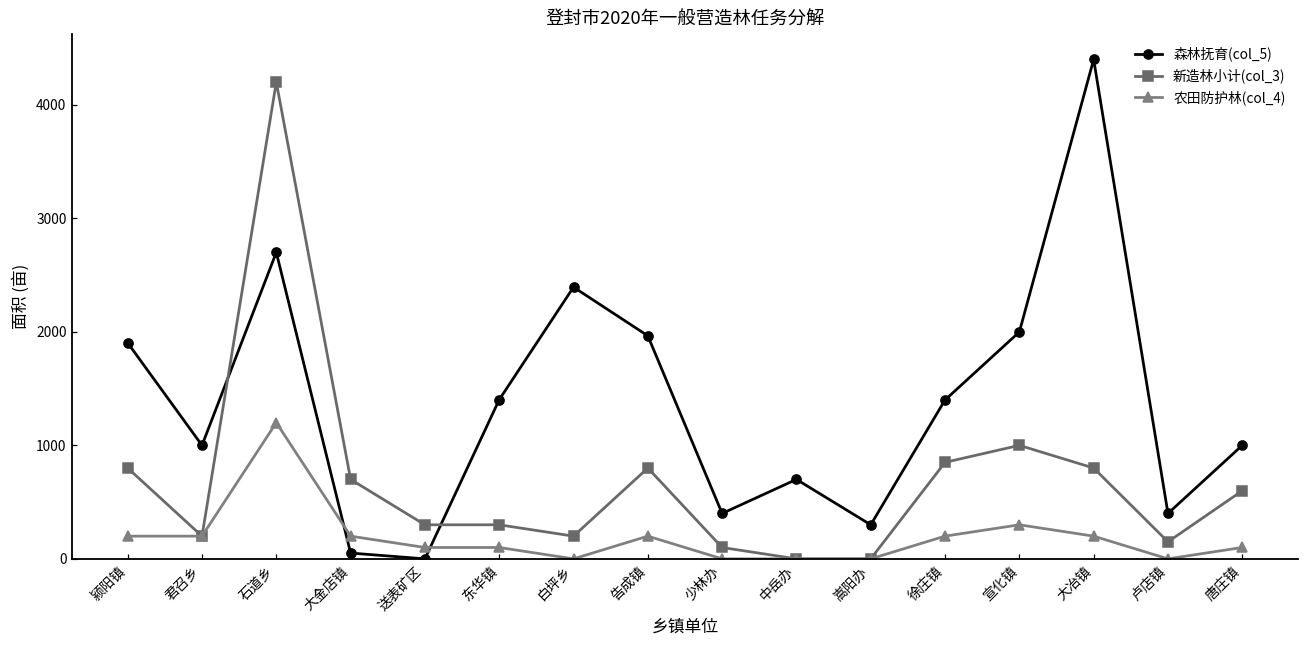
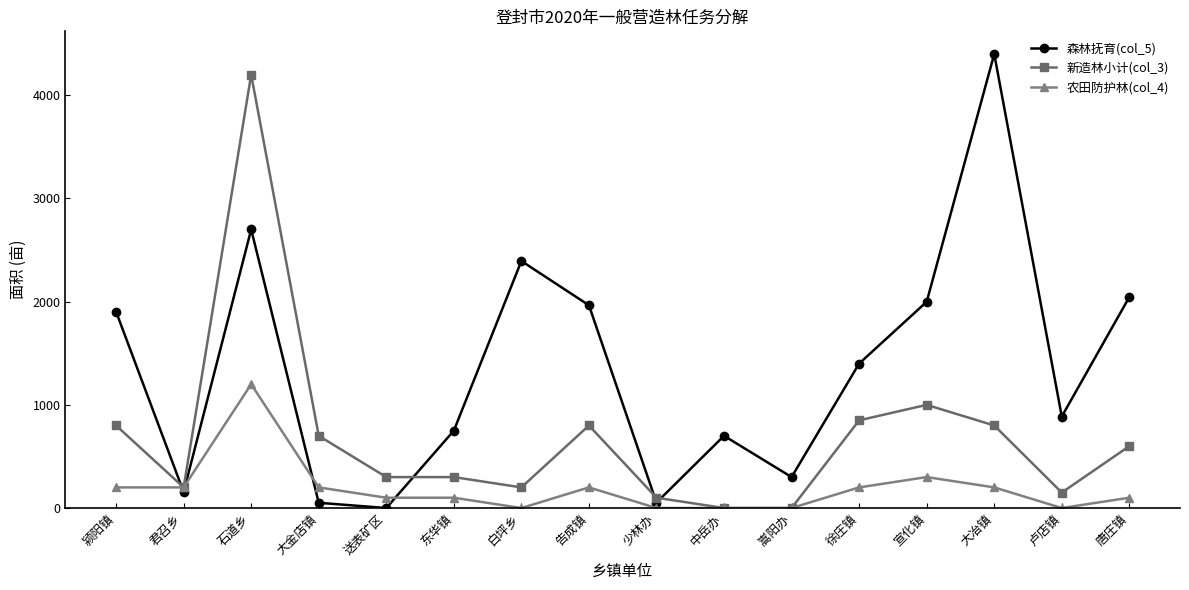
  {
    "森林抚育(col_5)": {
      "颍阳镇": 1900,
-     "君召乡": 1000,
+     "君召乡": 160,
      "石道乡": 2700,
      "大金店镇": 50,
      "送表矿区": 0,
-     "东华镇": 1400,
+     "东华镇": 750,
      "白坪乡": 2390,
      "告成镇": 1970,
-     "少林办": 400,
+     "少林办": 50,
      "中岳办": 700,
      "嵩阳办": 300,
      "徐庄镇": 1400,
      "宣化镇": 2000,
      "大冶镇": 4400,
-     "卢店镇": 400,
-     "唐庄镇": 1000
+     "卢店镇": 890,
+     "唐庄镇": 2050
    }
  }
